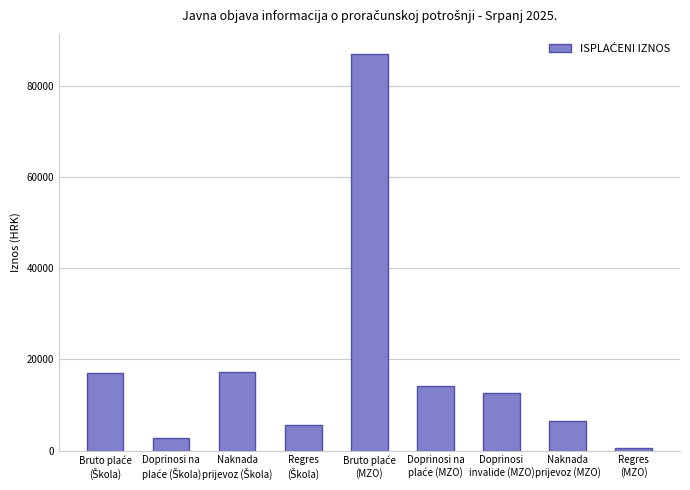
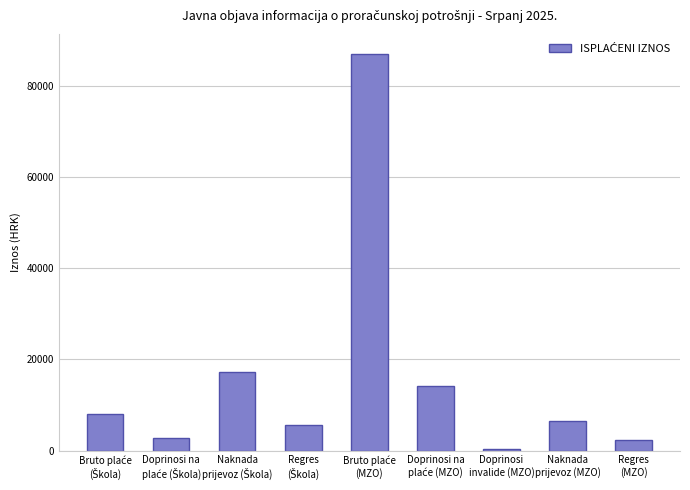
  {
-   "Bruto plaće (Škola)": 17000,
+   "Bruto plaće (Škola)": 8000,
    "Doprinosi na plaće (Škola)": 3000,
    "Naknada prijevoz (Škola)": 17000,
    "Regres (Škola)": 6000,
    "Bruto plaće (MZO)": 87000,
    "Doprinosi na plaće (MZO)": 14000,
-   "Doprinosi invalide (MZO)": 13000,
+   "Doprinosi invalide (MZO)": 0,
    "Naknada prijevoz (MZO)": 7000,
-   "Regres (MZO)": 1000
+   "Regres (MZO)": 2000
  }
